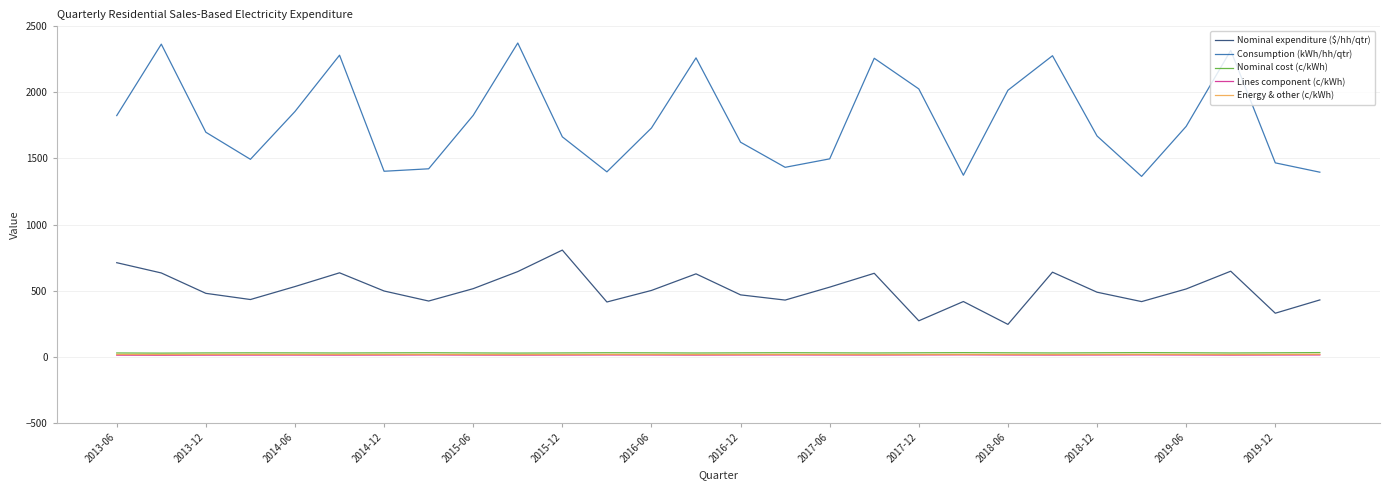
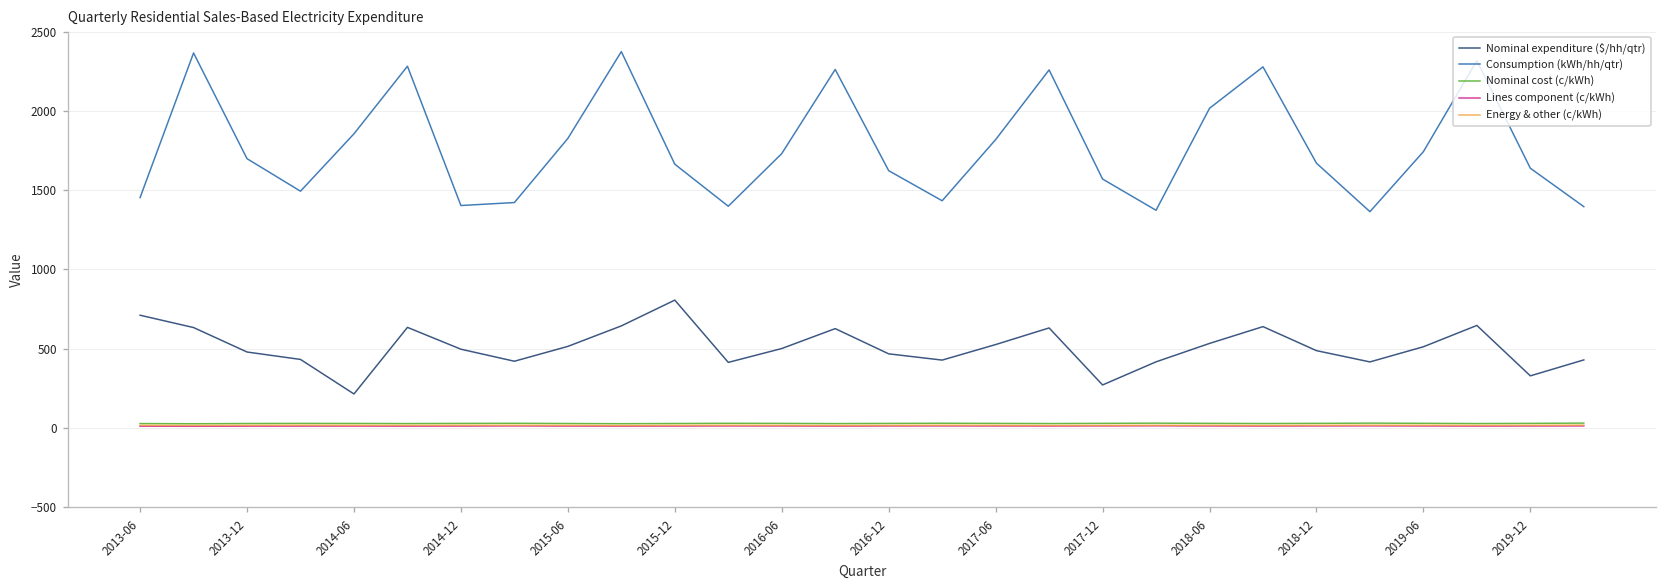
  {
    "Nominal expenditure ($/hh/qtr)": {
      "2013-06": 710,
      "2013-12": 480,
-     "2014-06": 530,
+     "2014-06": 210,
      "2014-12": 500,
      "2015-06": 510,
      "2015-12": 810,
      "2016-06": 500,
      "2016-12": 470,
      "2017-06": 530,
      "2017-12": 270,
-     "2018-06": 240,
+     "2018-06": 530,
      "2018-12": 490,
      "2019-06": 510,
      "2019-12": 330
    },
    "Consumption (kWh/hh/qtr)": {
-     "2013-06": 1820,
+     "2013-06": 1450,
      "2013-12": 1700,
      "2014-06": 1860,
      "2014-12": 1400,
      "2015-06": 1830,
      "2015-12": 1660,
      "2016-06": 1730,
      "2016-12": 1620,
-     "2017-06": 1500,
-     "2017-12": 2030,
+     "2017-06": 1820,
+     "2017-12": 1570,
      "2018-06": 2020,
      "2018-12": 1670,
      "2019-06": 1740,
-     "2019-12": 1470
+     "2019-12": 1640
    }
  }
